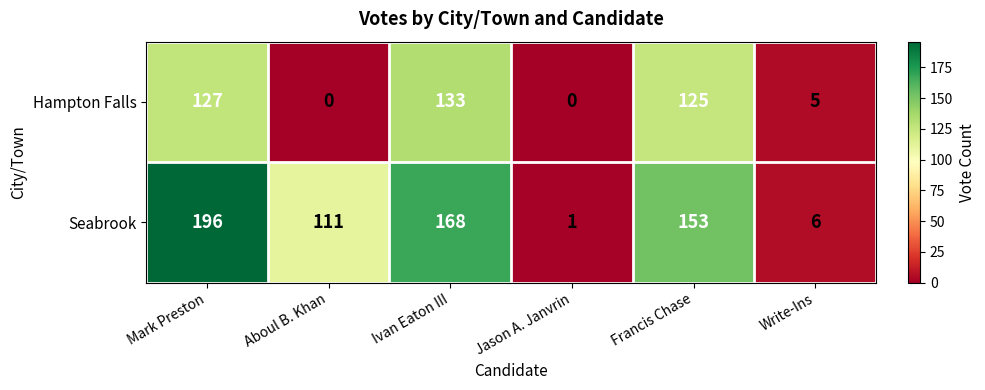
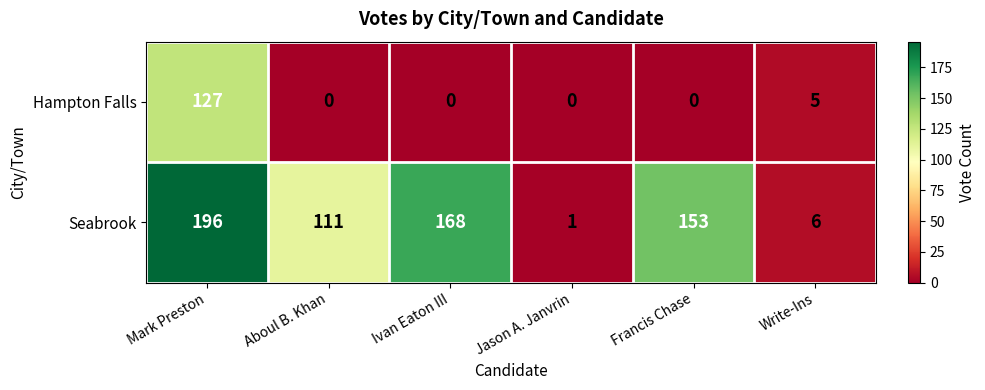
  {
    "Hampton Falls": {
      "Mark Preston": 127,
      "Aboul B. Khan": 0,
-     "Ivan Eaton III": 133,
+     "Ivan Eaton III": 0,
      "Jason A. Janvrin": 0,
-     "Francis Chase": 125,
+     "Francis Chase": 0,
      "Write-Ins": 5
    },
    "Seabrook": {
      "Mark Preston": 196,
      "Aboul B. Khan": 111,
      "Ivan Eaton III": 168,
      "Jason A. Janvrin": 1,
      "Francis Chase": 153,
      "Write-Ins": 6
    }
  }
